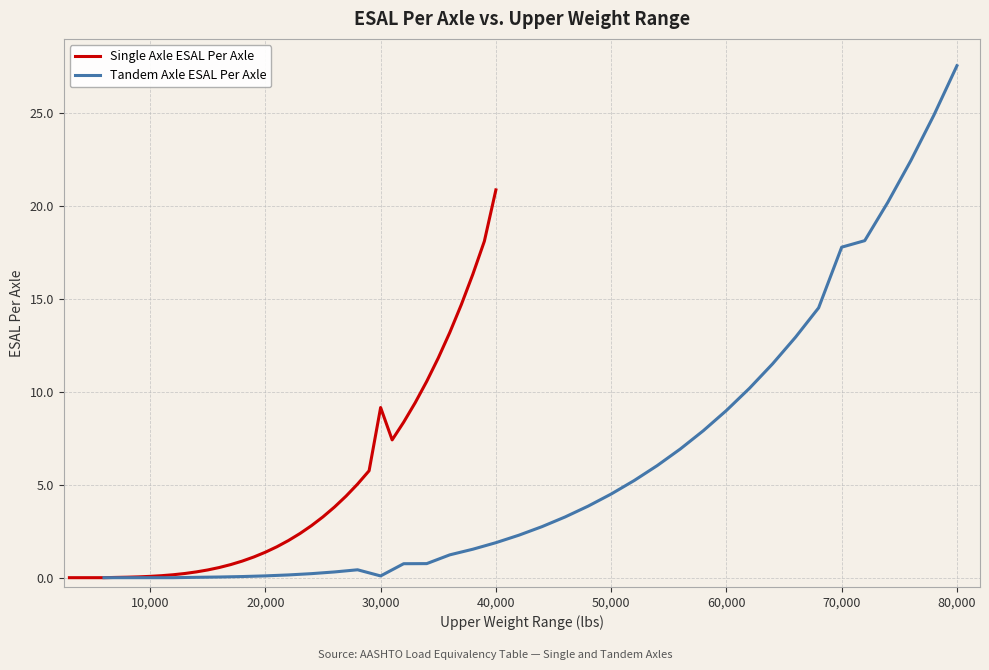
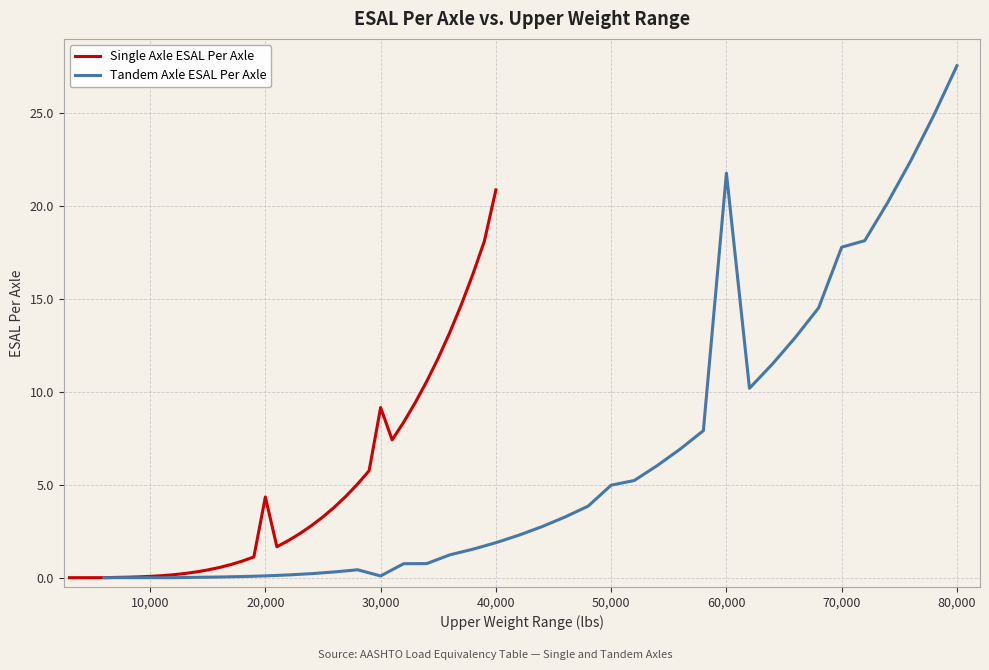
  {
    "Single Axle ESAL Per Axle": {
-     "20,000": 1.4,
+     "20,000": 4.3,
      "30,000": 9.2,
      "40,000": 20.9
    },
    "Tandem Axle ESAL Per Axle": {
      "20,000": 0.1,
      "30,000": 0.1,
      "40,000": 1.9,
-     "50,000": 4.5,
-     "60,000": 9.0,
+     "50,000": 5.0,
+     "60,000": 21.8,
      "70,000": 17.8,
      "80,000": 27.6
    }
  }
